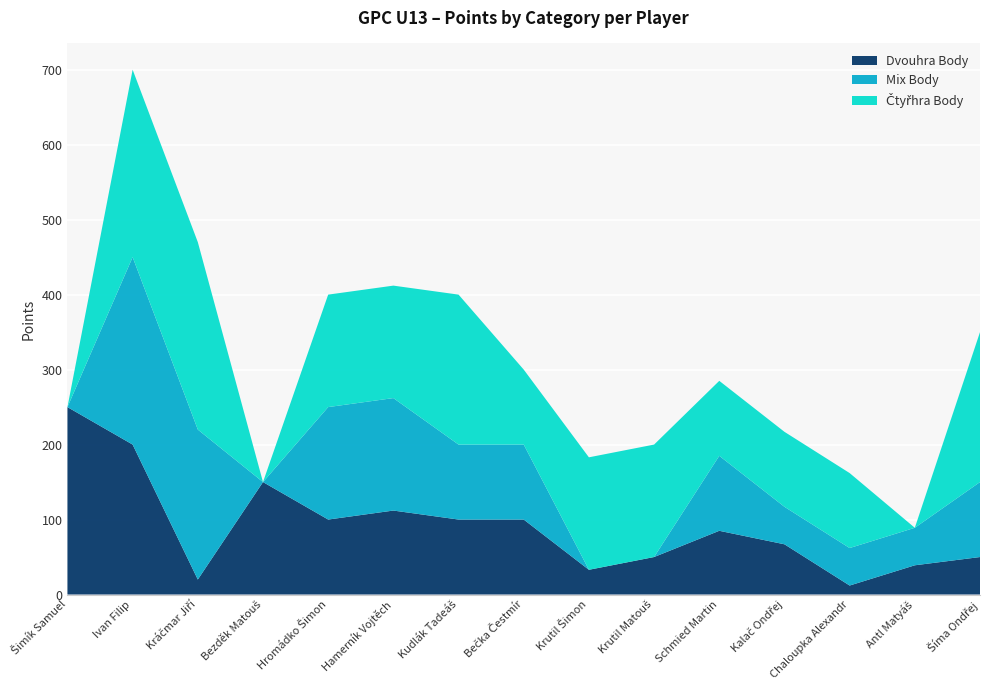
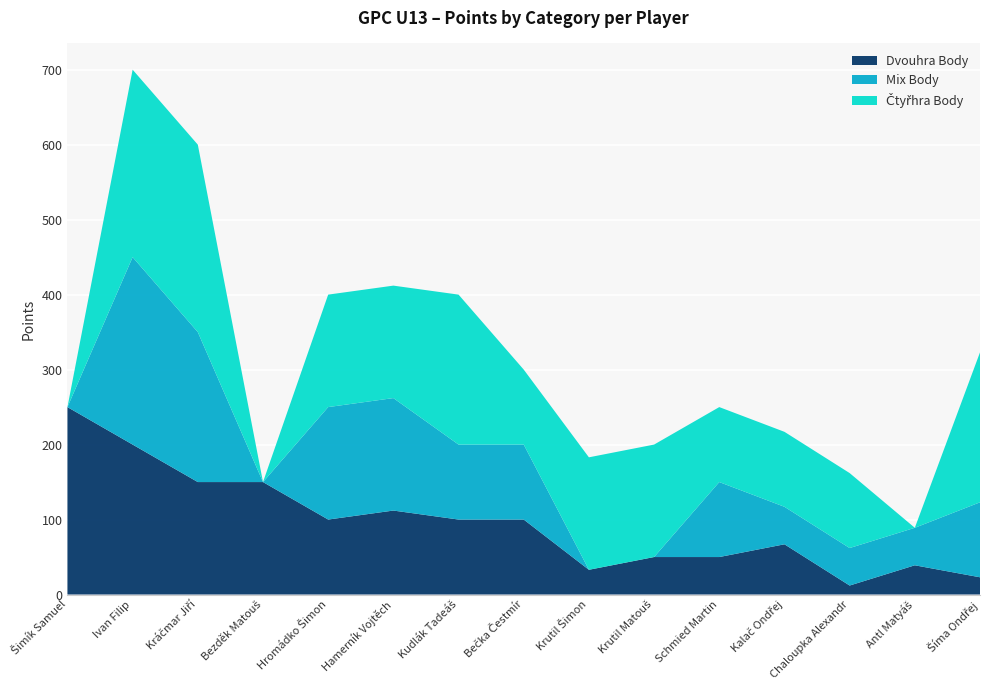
  {
    "Dvouhra Body": {
      "Ivan Filip": 200,
-     "Kráčmar Jiří": 20,
+     "Kráčmar Jiří": 150,
      "Hromádko Šimon": 100,
      "Hamerník Vojtěch": 110,
      "Kudlák Tadeáš": 100,
      "Bečka Čestmír": 100,
-     "Schmied Martin": 90,
+     "Schmied Martin": 50,
      "Kalač Ondřej": 70,
      "Chaloupka Alexandr": 10,
      "Antl Matyáš": 40,
-     "Šíma Ondřej": 50
+     "Šíma Ondřej": 20
    }
  }
